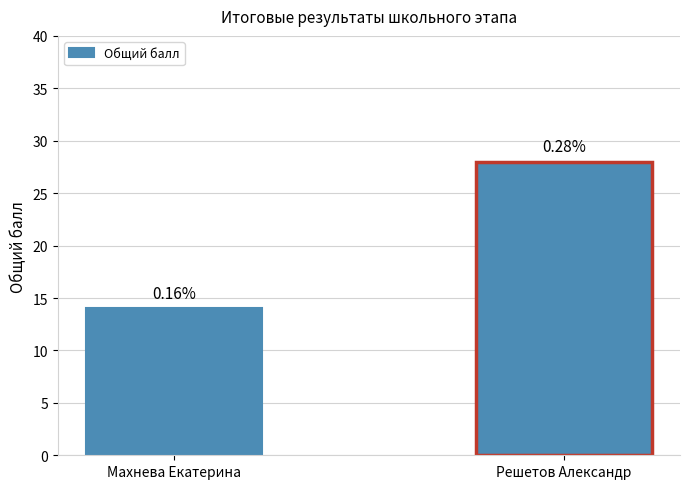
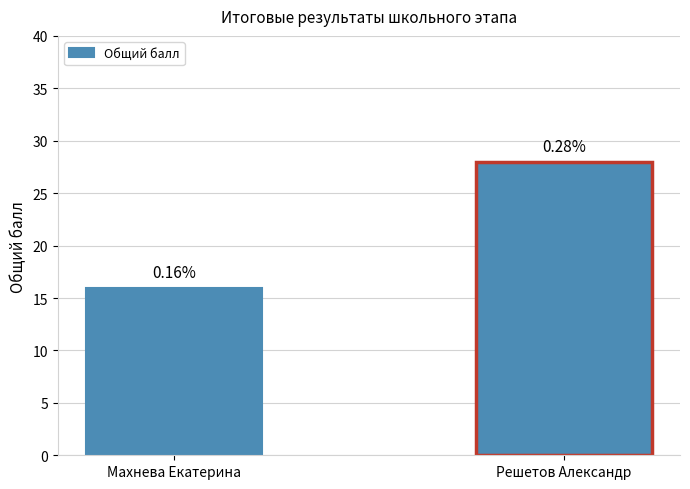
  {
-   "Махнева Екатерина": 14
+   "Махнева Екатерина": 16
  }
